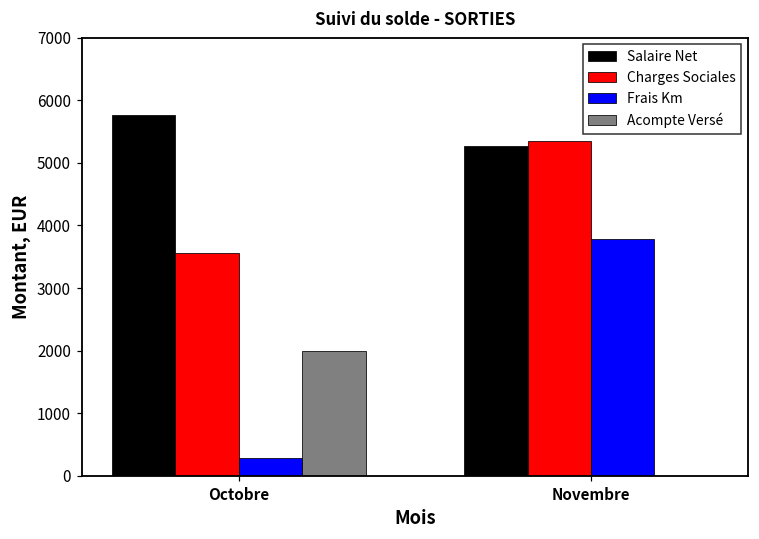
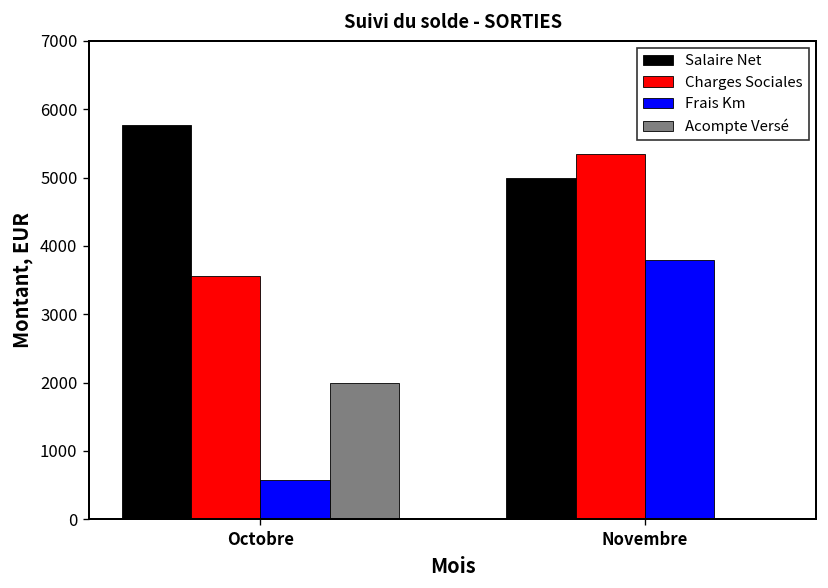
  {
    "Salaire Net": {
      "Octobre": 5800,
-     "Novembre": 5300
+     "Novembre": 5000
    },
    "Charges Sociales": {
      "Octobre": 3600,
      "Novembre": 5300
    },
    "Frais Km": {
-     "Octobre": 300,
+     "Octobre": 600,
      "Novembre": 3800
    },
    "Acompte Versé": {
      "Octobre": 2000,
      "Novembre": 0
    }
  }
